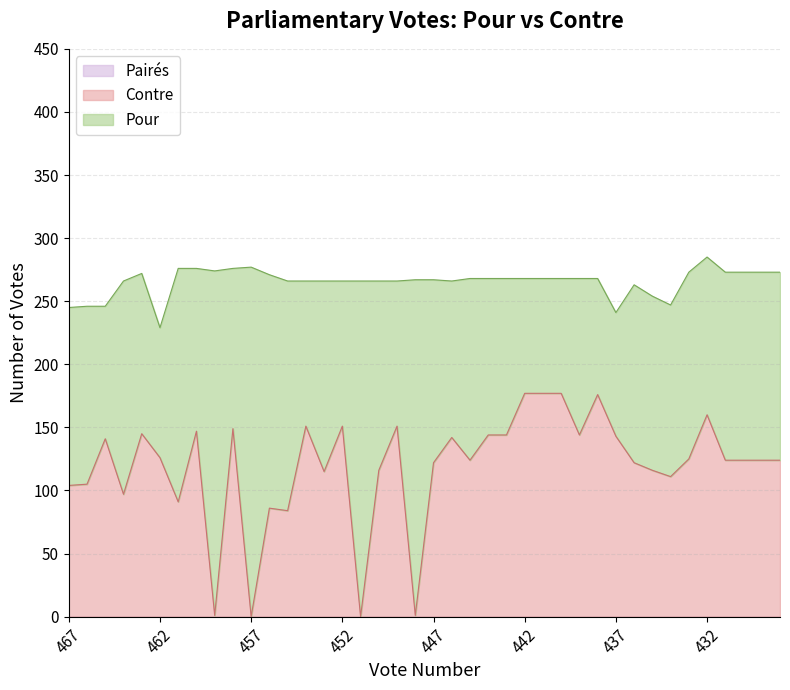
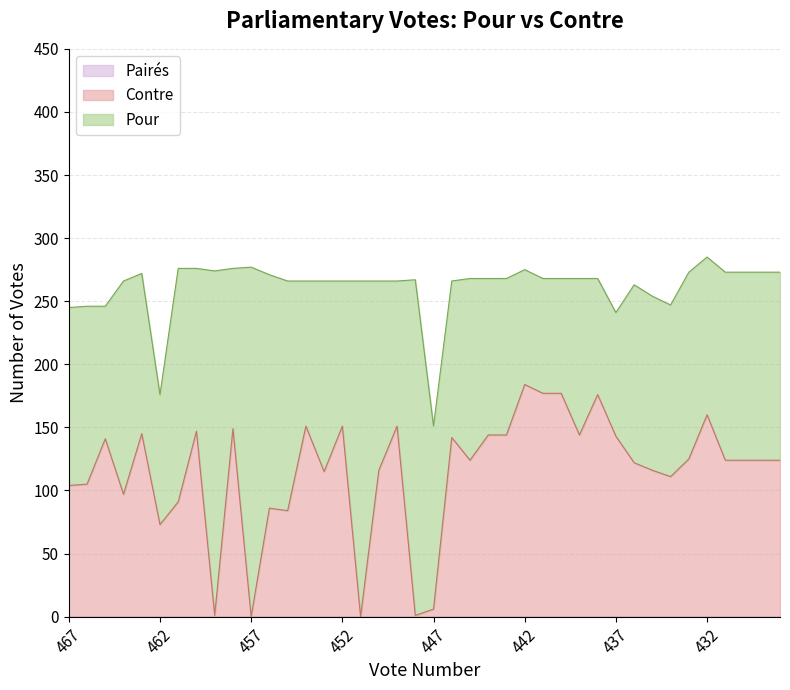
  {
    "Pairés": {
      "467": 0,
      "462": 0,
      "452": 0,
      "447": 0,
      "442": 0,
      "437": 0,
      "432": 0
    },
    "Contre": {
      "467": 104,
-     "462": 126,
+     "462": 73,
      "452": 151,
-     "447": 122,
-     "442": 177,
+     "447": 6,
+     "442": 184,
      "437": 143,
      "432": 160
    },
    "Pour": {
      "467": 141,
      "462": 103,
      "457": 277,
      "452": 115,
      "447": 145,
      "442": 91,
      "437": 98,
      "432": 125
    }
  }
